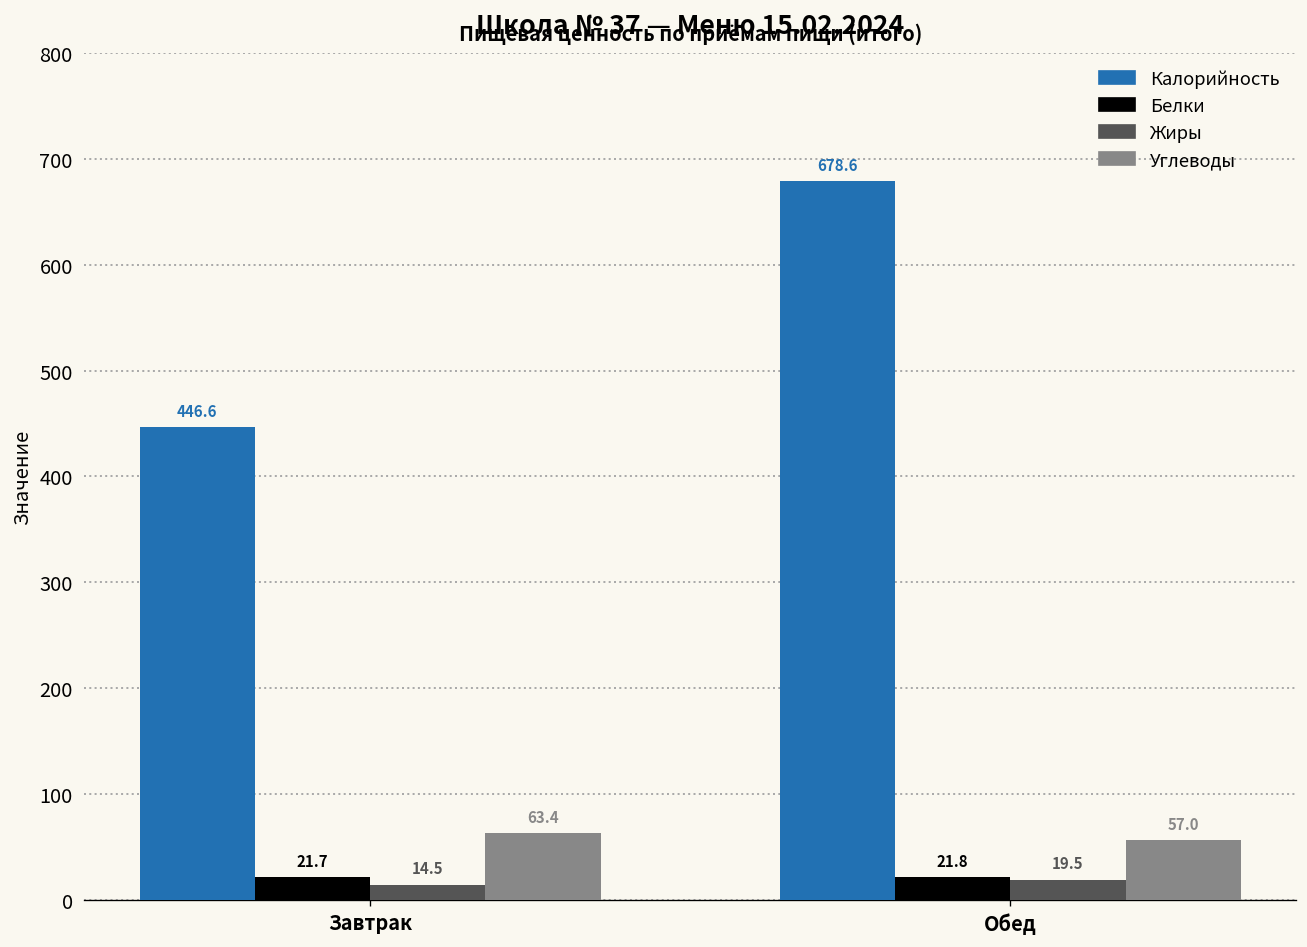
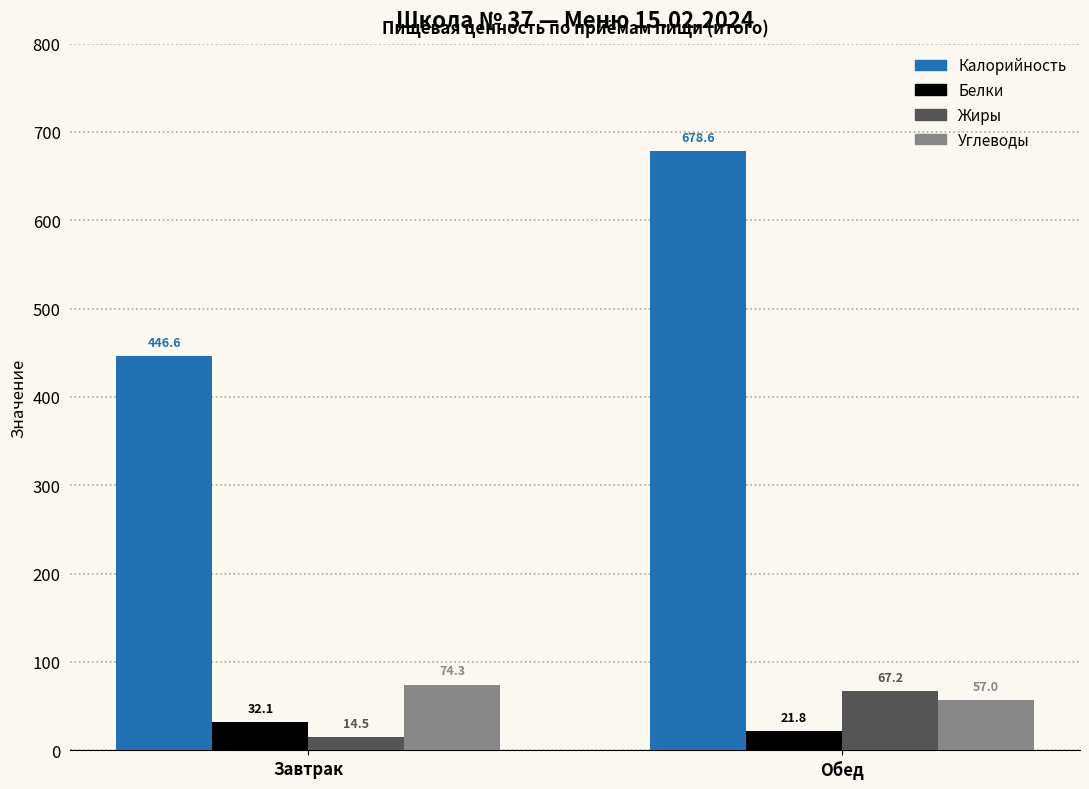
  {
    "Калорийность": {
      "Завтрак": 446.6,
      "Обед": 678.6
    },
    "Белки": {
-     "Завтрак": 21.7,
+     "Завтрак": 32.1,
      "Обед": 21.8
    },
    "Жиры": {
      "Завтрак": 14.5,
-     "Обед": 19.5
+     "Обед": 67.2
    },
    "Углеводы": {
-     "Завтрак": 63.4,
+     "Завтрак": 74.3,
      "Обед": 57.0
    }
  }
